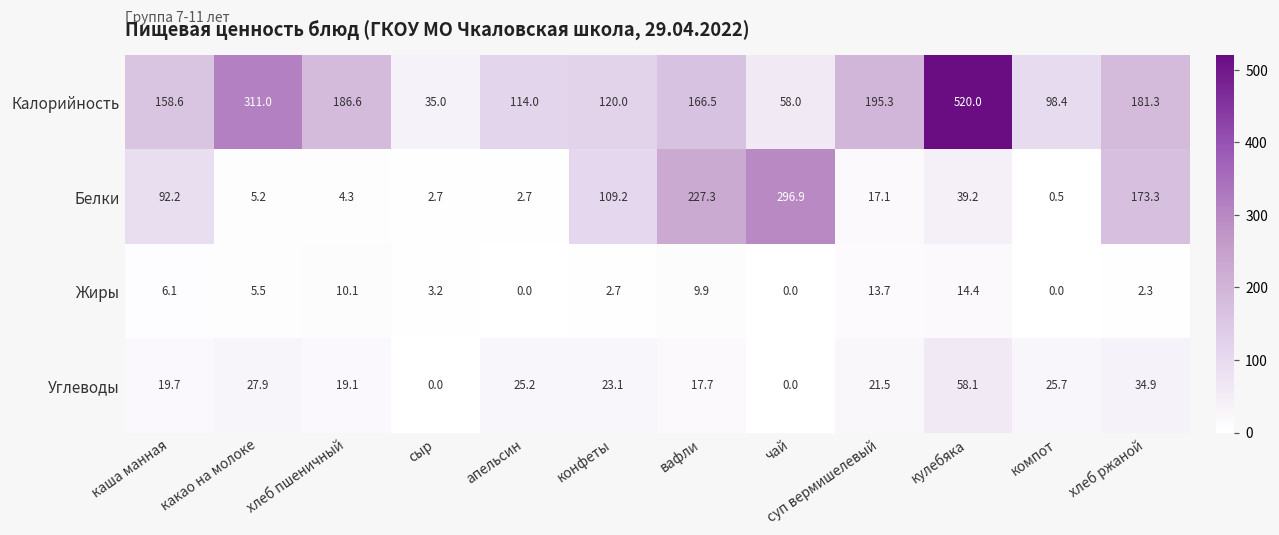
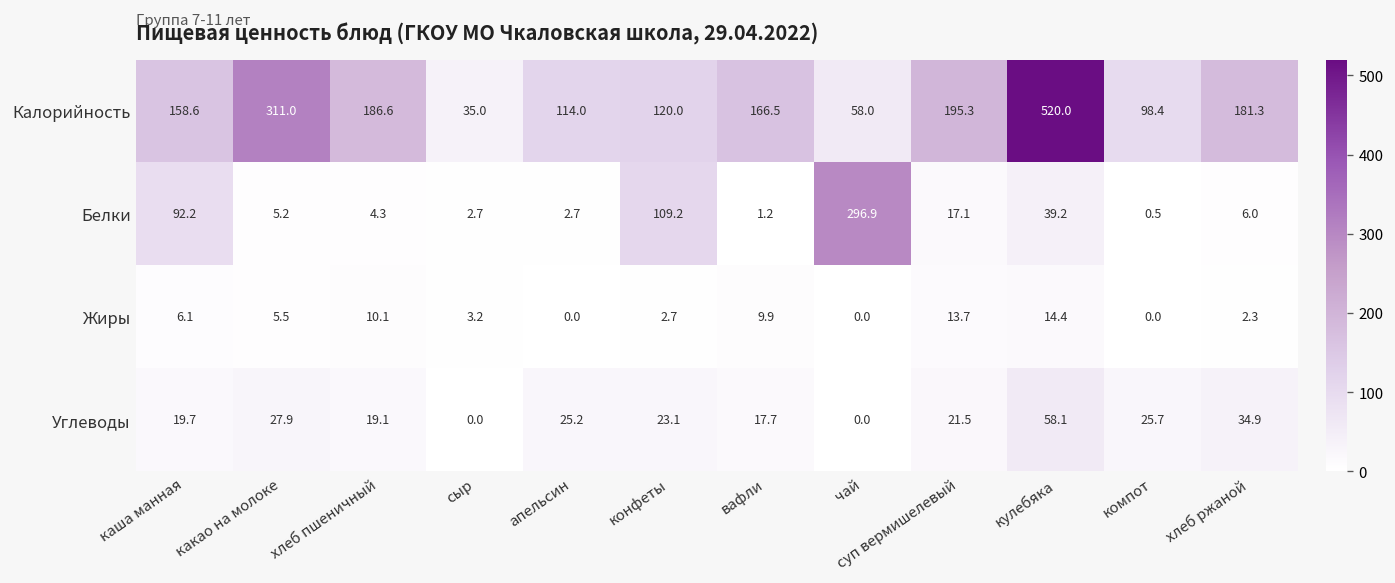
  {
    "Калорийность": {
      "каша манная": 158.6,
      "какао на молоке": 311.0,
      "хлеб пшеничный": 186.6,
      "сыр": 35.0,
      "апельсин": 114.0,
      "конфеты": 120.0,
      "вафли": 166.5,
      "чай": 58.0,
      "суп вермишелевый": 195.3,
      "кулебяка": 520.0,
      "компот": 98.4,
      "хлеб ржаной": 181.3
    },
    "Белки": {
      "каша манная": 92.2,
      "какао на молоке": 5.2,
      "хлеб пшеничный": 4.3,
      "сыр": 2.7,
      "апельсин": 2.7,
      "конфеты": 109.2,
-     "вафли": 227.3,
+     "вафли": 1.2,
      "чай": 296.9,
      "суп вермишелевый": 17.1,
      "кулебяка": 39.2,
      "компот": 0.5,
-     "хлеб ржаной": 173.3
+     "хлеб ржаной": 6.0
    },
    "Жиры": {
      "каша манная": 6.1,
      "какао на молоке": 5.5,
      "хлеб пшеничный": 10.1,
      "сыр": 3.2,
      "апельсин": 0.0,
      "конфеты": 2.7,
      "вафли": 9.9,
      "чай": 0.0,
      "суп вермишелевый": 13.7,
      "кулебяка": 14.4,
      "компот": 0.0,
      "хлеб ржаной": 2.3
    },
    "Углеводы": {
      "каша манная": 19.7,
      "какао на молоке": 27.9,
      "хлеб пшеничный": 19.1,
      "сыр": 0.0,
      "апельсин": 25.2,
      "конфеты": 23.1,
      "вафли": 17.7,
      "чай": 0.0,
      "суп вермишелевый": 21.5,
      "кулебяка": 58.1,
      "компот": 25.7,
      "хлеб ржаной": 34.9
    }
  }
